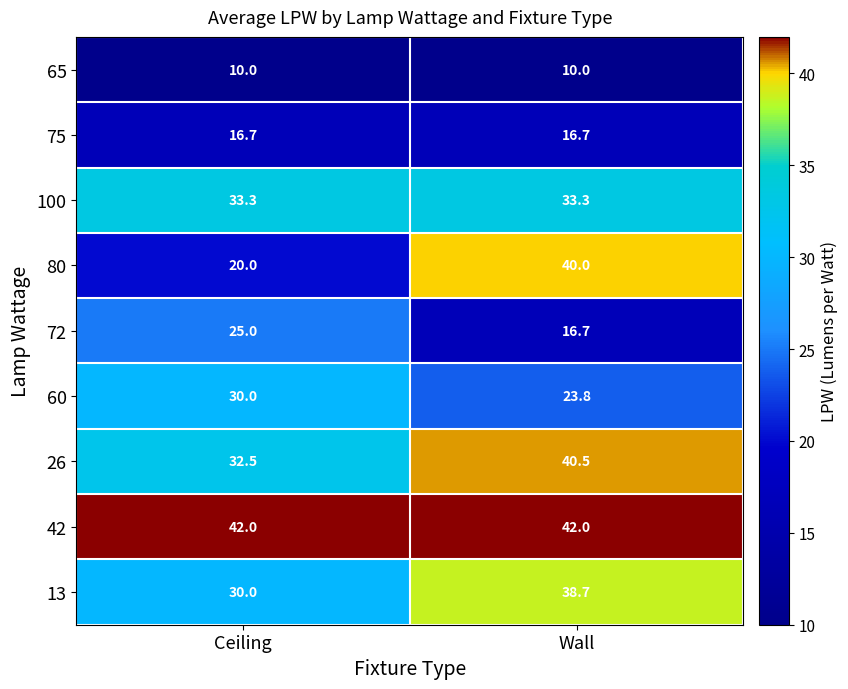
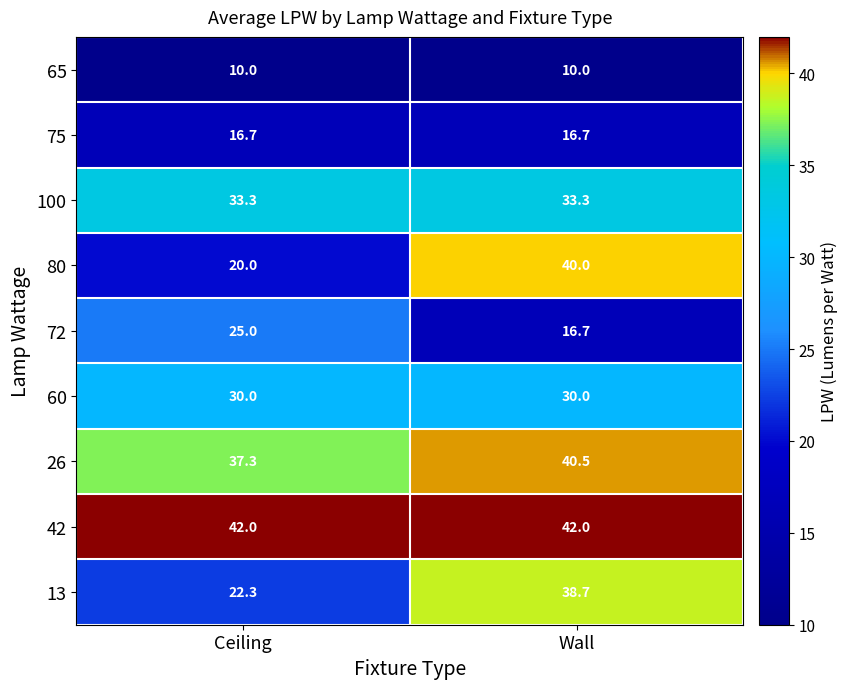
  {
    "65": {
      "Ceiling": 10.0,
      "Wall": 10.0
    },
    "75": {
      "Ceiling": 16.7,
      "Wall": 16.7
    },
    "100": {
      "Ceiling": 33.3,
      "Wall": 33.3
    },
    "80": {
      "Ceiling": 20.0,
      "Wall": 40.0
    },
    "72": {
      "Ceiling": 25.0,
      "Wall": 16.7
    },
    "60": {
      "Ceiling": 30.0,
-     "Wall": 23.8
+     "Wall": 30.0
    },
    "26": {
-     "Ceiling": 32.5,
+     "Ceiling": 37.3,
      "Wall": 40.5
    },
    "42": {
      "Ceiling": 42.0,
      "Wall": 42.0
    },
    "13": {
-     "Ceiling": 30.0,
+     "Ceiling": 22.3,
      "Wall": 38.7
    }
  }
